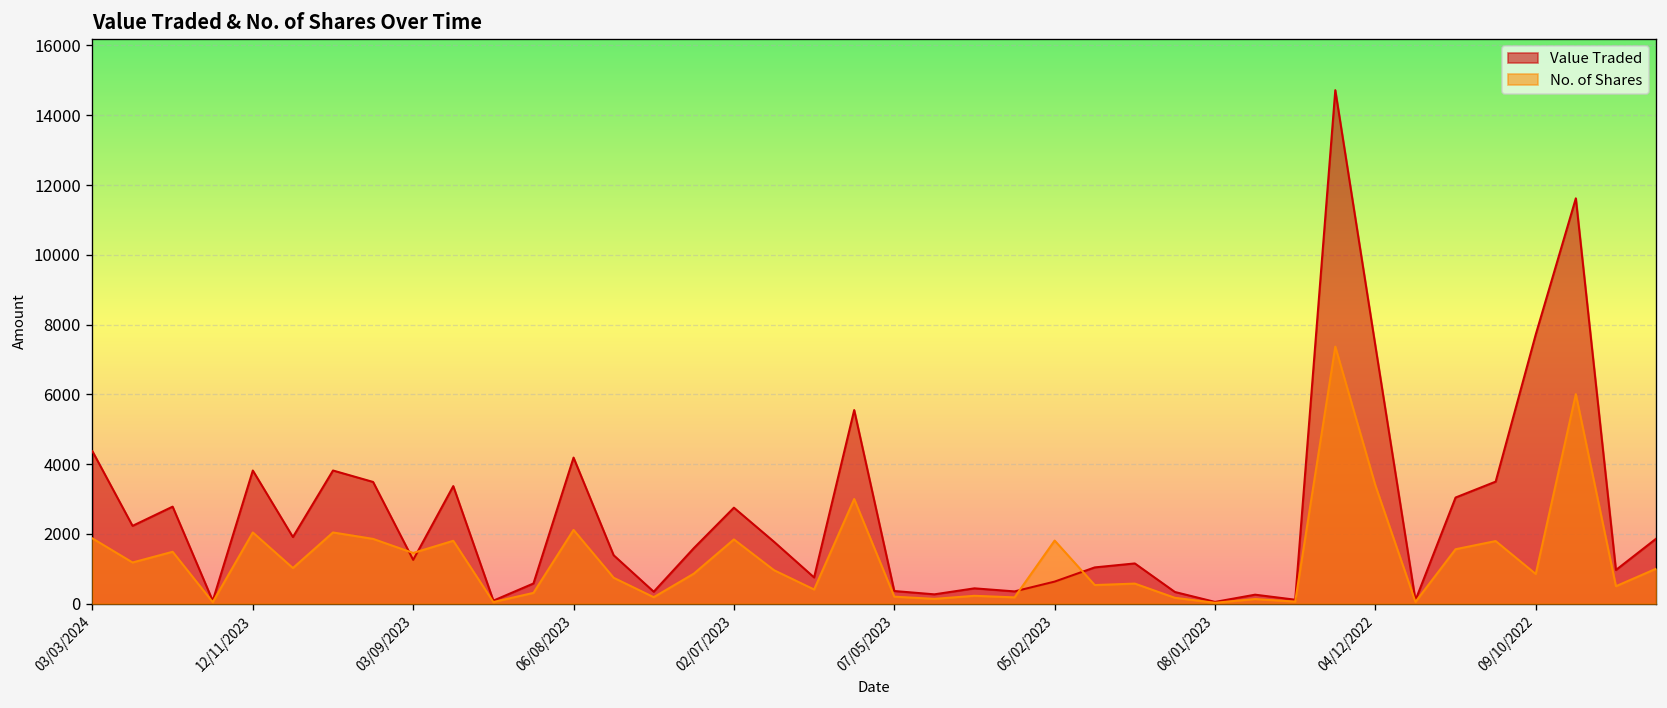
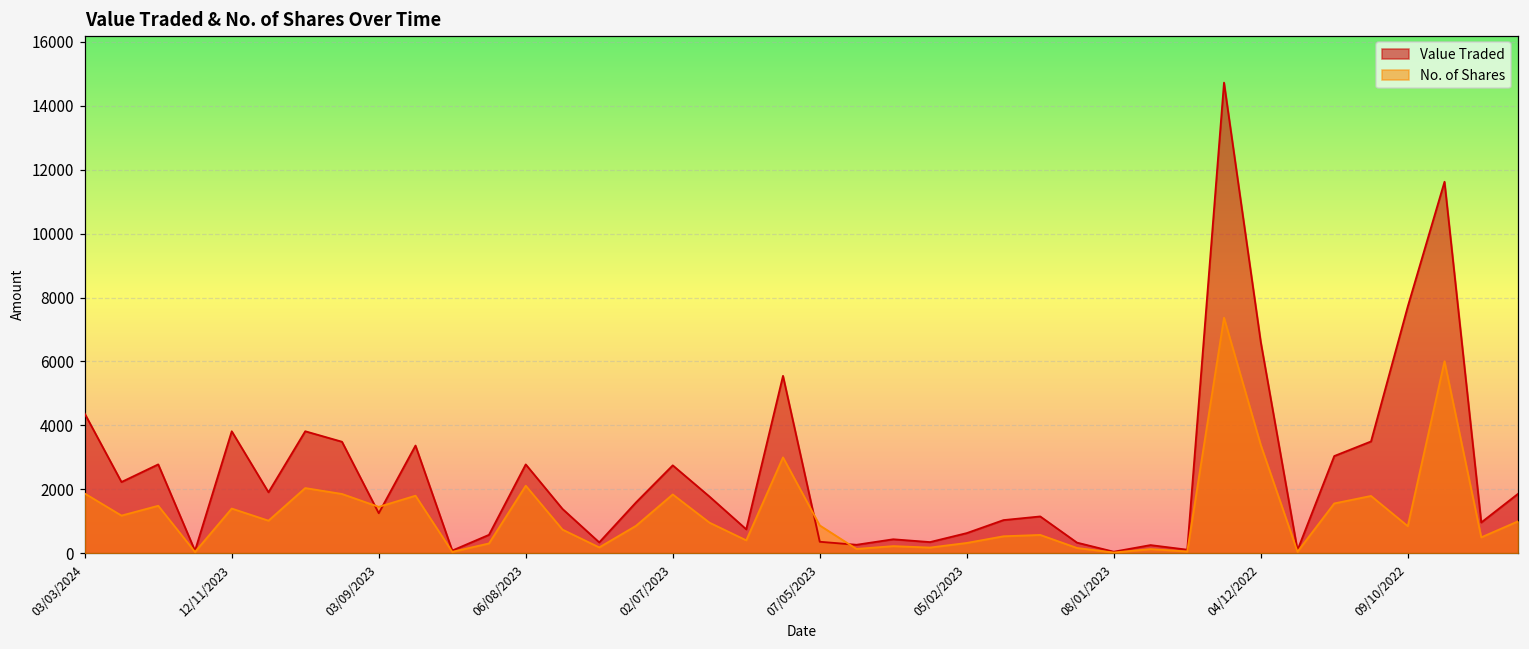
  {
    "Value Traded": {
      "03/03/2024": 4400,
      "12/11/2023": 3800,
      "03/09/2023": 1300,
-     "06/08/2023": 4200,
+     "06/08/2023": 2800,
      "02/07/2023": 2800,
      "07/05/2023": 400,
      "05/02/2023": 600,
-     "04/12/2022": 7400,
+     "04/12/2022": 6600,
      "09/10/2022": 7700
    },
    "No. of Shares": {
      "03/03/2024": 1900,
-     "12/11/2023": 2000,
+     "12/11/2023": 1400,
      "03/09/2023": 1500,
      "06/08/2023": 2100,
      "02/07/2023": 1800,
-     "07/05/2023": 200,
-     "05/02/2023": 1800,
+     "07/05/2023": 900,
+     "05/02/2023": 300,
      "04/12/2022": 3400,
      "09/10/2022": 900
    }
  }
